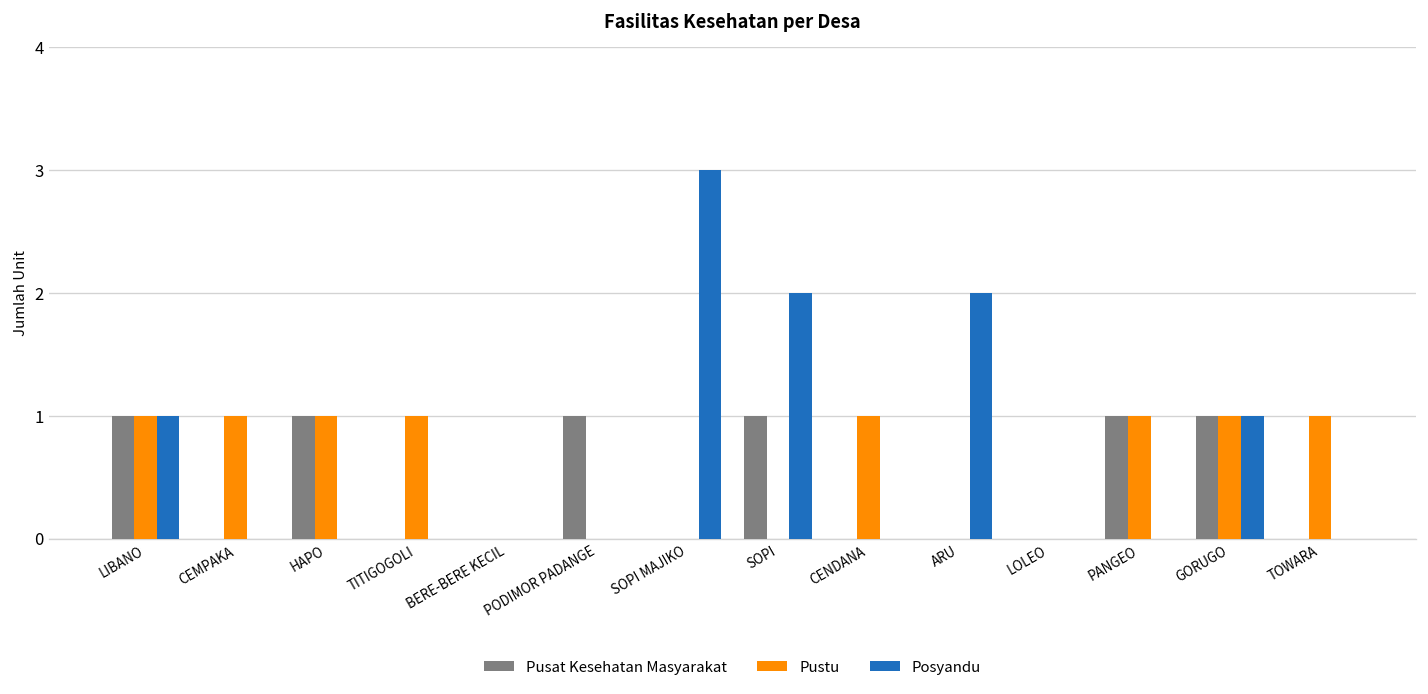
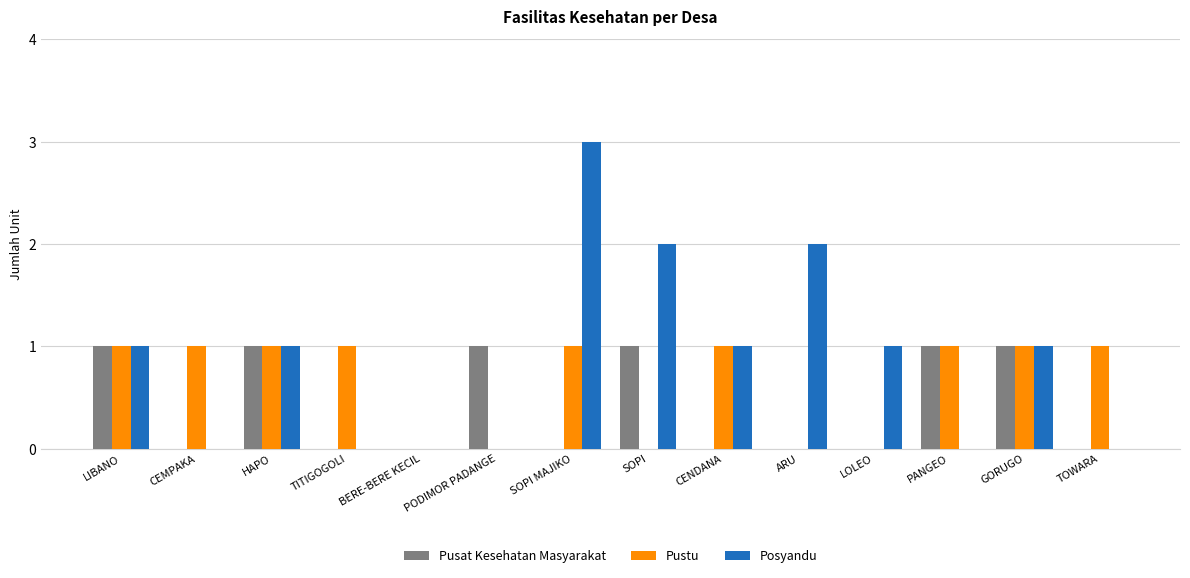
  {
    "Pusat Kesehatan Masyarakat": {
      "LIBANO": 1,
      "CEMPAKA": 0,
      "HAPO": 1,
      "TITIGOGOLI": 0,
      "BERE-BERE KECIL": 0,
      "PODIMOR PADANGE": 1,
      "SOPI MAJIKO": 0,
      "SOPI": 1,
      "CENDANA": 0,
      "ARU": 0,
      "LOLEO": 0,
      "PANGEO": 1,
      "GORUGO": 1,
      "TOWARA": 0
    },
    "Pustu": {
      "LIBANO": 1,
      "CEMPAKA": 1,
      "HAPO": 1,
      "TITIGOGOLI": 1,
      "BERE-BERE KECIL": 0,
      "PODIMOR PADANGE": 0,
-     "SOPI MAJIKO": 0,
+     "SOPI MAJIKO": 1,
      "SOPI": 0,
      "CENDANA": 1,
      "ARU": 0,
      "LOLEO": 0,
      "PANGEO": 1,
      "GORUGO": 1,
      "TOWARA": 1
    },
    "Posyandu": {
      "LIBANO": 1,
      "CEMPAKA": 0,
-     "HAPO": 0,
+     "HAPO": 1,
      "TITIGOGOLI": 0,
      "BERE-BERE KECIL": 0,
      "PODIMOR PADANGE": 0,
      "SOPI MAJIKO": 3,
      "SOPI": 2,
-     "CENDANA": 0,
+     "CENDANA": 1,
      "ARU": 2,
-     "LOLEO": 0,
+     "LOLEO": 1,
      "PANGEO": 0,
      "GORUGO": 1,
      "TOWARA": 0
    }
  }
